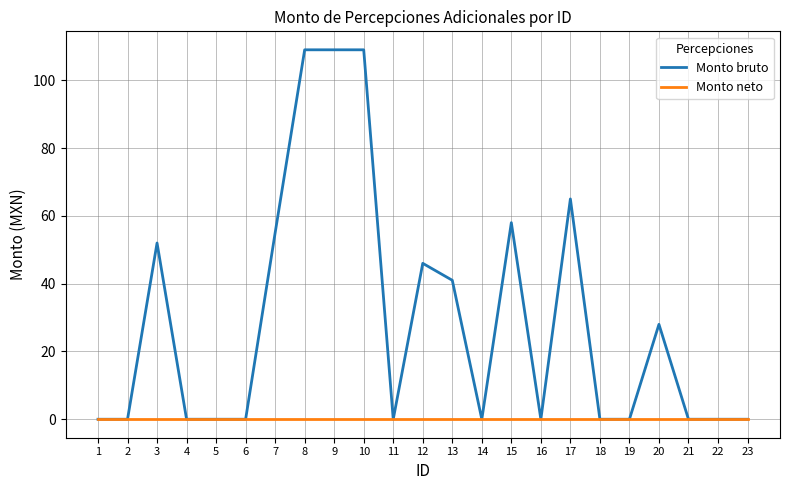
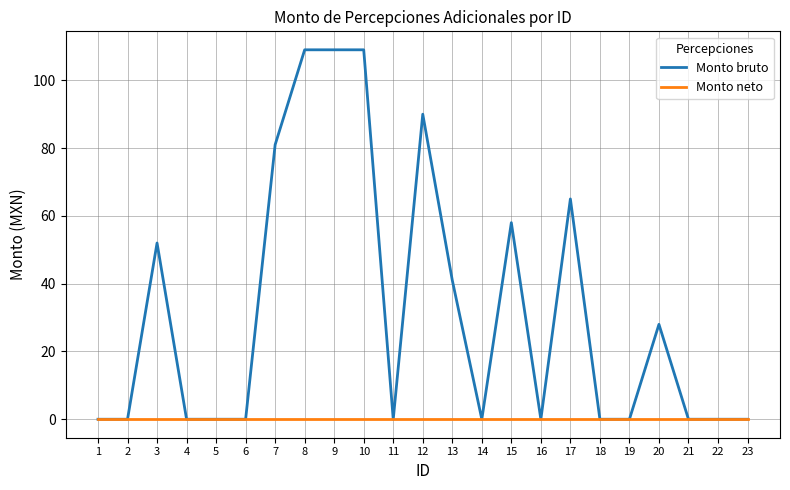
  {
    "Monto bruto": {
      "3": 52,
-     "7": 55,
+     "7": 81,
      "8": 109,
      "9": 109,
      "10": 109,
-     "12": 46,
+     "12": 90,
      "13": 41,
      "15": 58,
      "17": 65,
      "20": 28
    },
    "Monto neto": {
      "3": 0,
      "7": 0,
      "8": 0,
      "9": 0,
      "10": 0,
      "12": 0,
      "13": 0,
      "15": 0,
      "17": 0,
      "20": 0
    }
  }
